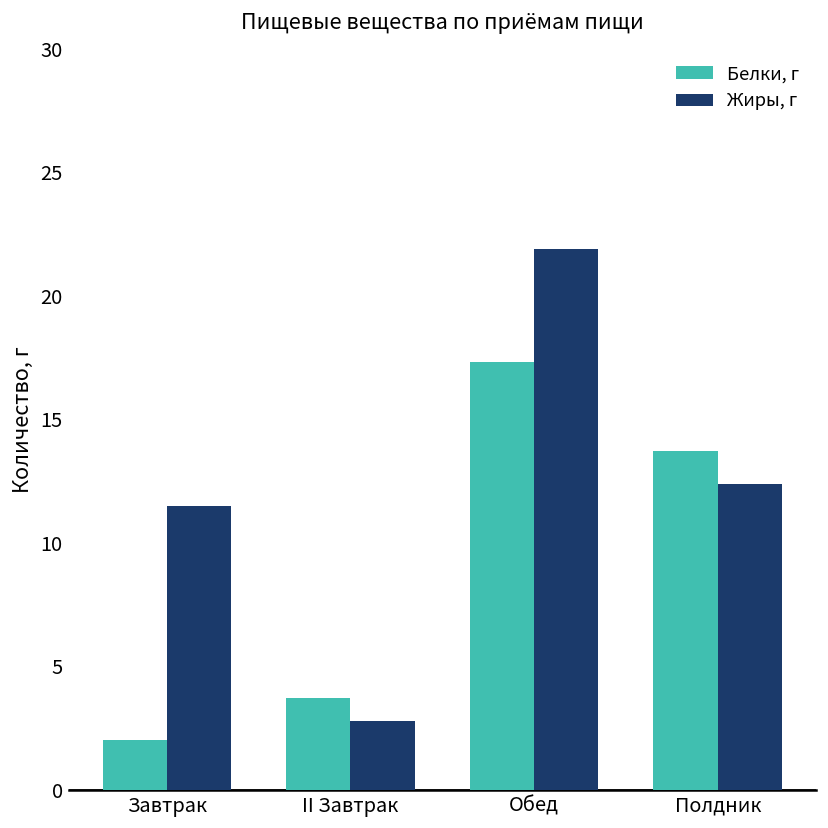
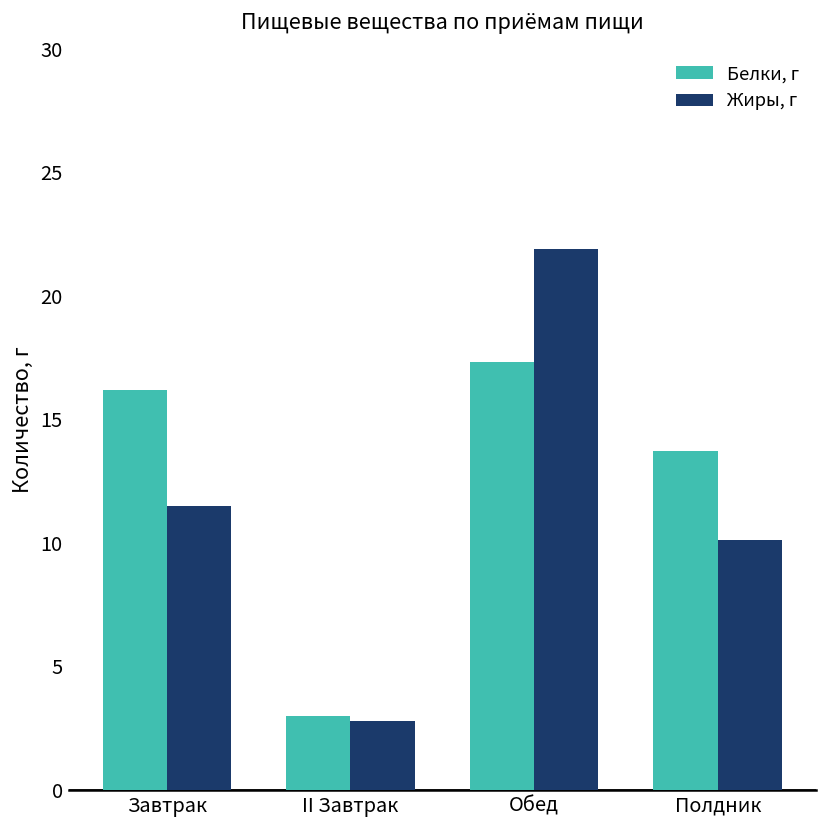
  {
    "Белки, г": {
-     "Завтрак": 2.0,
-     "II Завтрак": 3.7,
+     "Завтрак": 16.2,
+     "II Завтрак": 3.0,
      "Обед": 17.3,
      "Полдник": 13.7
    },
    "Жиры, г": {
      "Завтрак": 11.5,
      "II Завтрак": 2.8,
      "Обед": 21.9,
-     "Полдник": 12.4
+     "Полдник": 10.1
    }
  }
